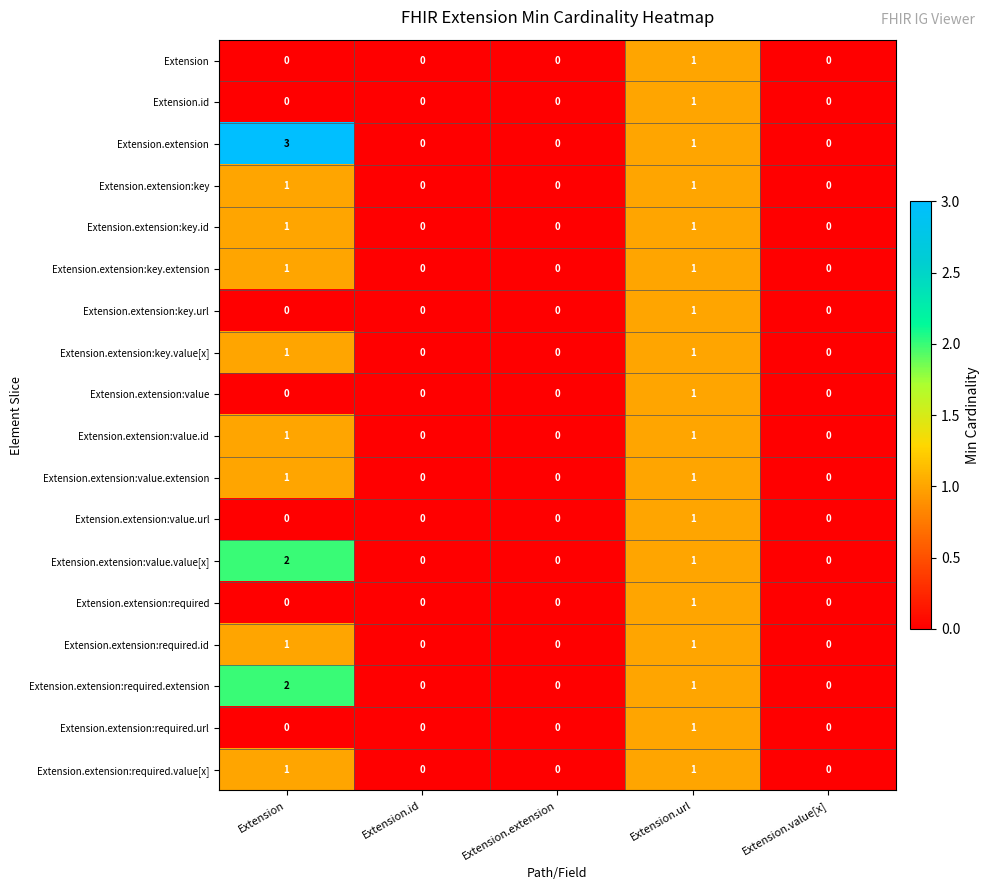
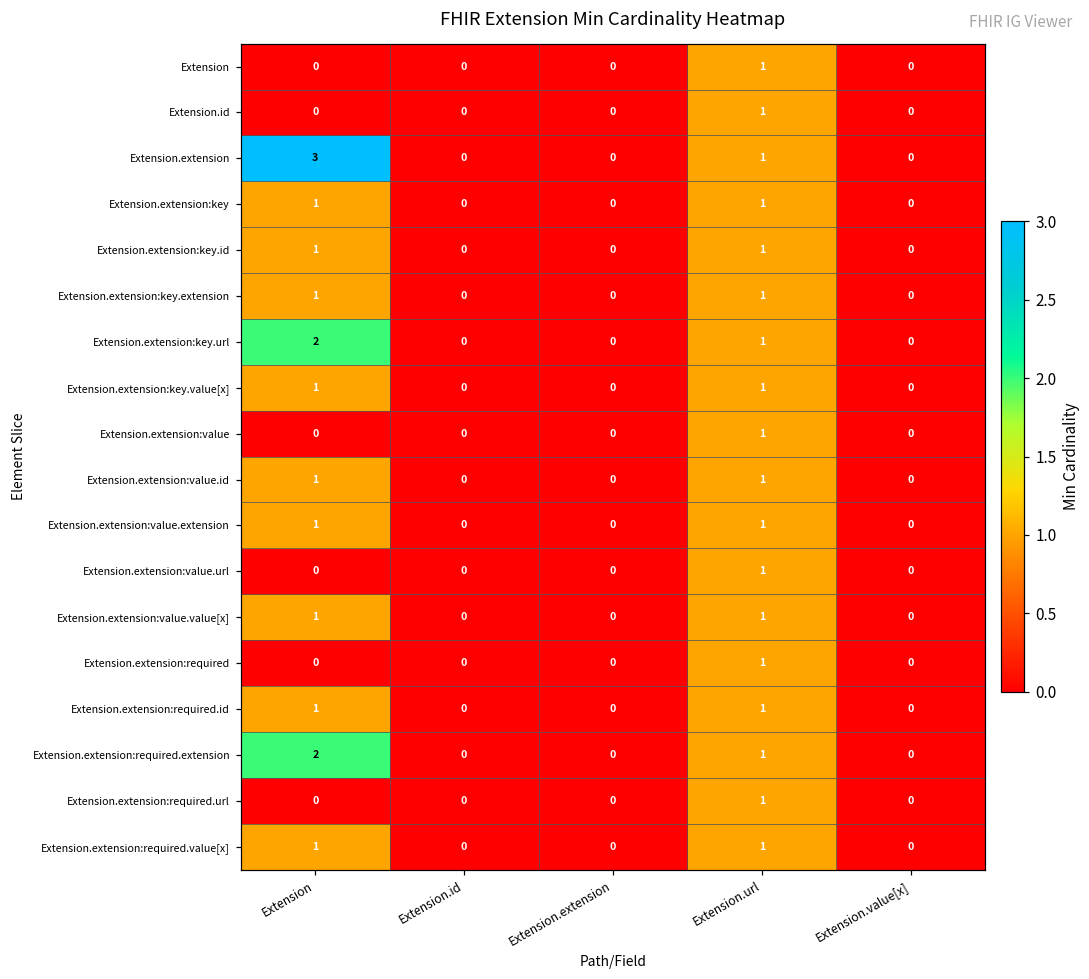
  {
    "Extension": {
      "Extension": 0,
      "Extension.id": 0,
      "Extension.extension": 0,
      "Extension.url": 1,
      "Extension.value[x]": 0
    },
    "Extension.id": {
      "Extension": 0,
      "Extension.id": 0,
      "Extension.extension": 0,
      "Extension.url": 1,
      "Extension.value[x]": 0
    },
    "Extension.extension": {
      "Extension": 3,
      "Extension.id": 0,
      "Extension.extension": 0,
      "Extension.url": 1,
      "Extension.value[x]": 0
    },
    "Extension.extension:key": {
      "Extension": 1,
      "Extension.id": 0,
      "Extension.extension": 0,
      "Extension.url": 1,
      "Extension.value[x]": 0
    },
    "Extension.extension:key.id": {
      "Extension": 1,
      "Extension.id": 0,
      "Extension.extension": 0,
      "Extension.url": 1,
      "Extension.value[x]": 0
    },
    "Extension.extension:key.extension": {
      "Extension": 1,
      "Extension.id": 0,
      "Extension.extension": 0,
      "Extension.url": 1,
      "Extension.value[x]": 0
    },
    "Extension.extension:key.url": {
-     "Extension": 0,
+     "Extension": 2,
      "Extension.id": 0,
      "Extension.extension": 0,
      "Extension.url": 1,
      "Extension.value[x]": 0
    },
    "Extension.extension:key.value[x]": {
      "Extension": 1,
      "Extension.id": 0,
      "Extension.extension": 0,
      "Extension.url": 1,
      "Extension.value[x]": 0
    },
    "Extension.extension:value": {
      "Extension": 0,
      "Extension.id": 0,
      "Extension.extension": 0,
      "Extension.url": 1,
      "Extension.value[x]": 0
    },
    "Extension.extension:value.id": {
      "Extension": 1,
      "Extension.id": 0,
      "Extension.extension": 0,
      "Extension.url": 1,
      "Extension.value[x]": 0
    },
    "Extension.extension:value.extension": {
      "Extension": 1,
      "Extension.id": 0,
      "Extension.extension": 0,
      "Extension.url": 1,
      "Extension.value[x]": 0
    },
    "Extension.extension:value.url": {
      "Extension": 0,
      "Extension.id": 0,
      "Extension.extension": 0,
      "Extension.url": 1,
      "Extension.value[x]": 0
    },
    "Extension.extension:value.value[x]": {
-     "Extension": 2,
+     "Extension": 1,
      "Extension.id": 0,
      "Extension.extension": 0,
      "Extension.url": 1,
      "Extension.value[x]": 0
    },
    "Extension.extension:required": {
      "Extension": 0,
      "Extension.id": 0,
      "Extension.extension": 0,
      "Extension.url": 1,
      "Extension.value[x]": 0
    },
    "Extension.extension:required.id": {
      "Extension": 1,
      "Extension.id": 0,
      "Extension.extension": 0,
      "Extension.url": 1,
      "Extension.value[x]": 0
    },
    "Extension.extension:required.extension": {
      "Extension": 2,
      "Extension.id": 0,
      "Extension.extension": 0,
      "Extension.url": 1,
      "Extension.value[x]": 0
    },
    "Extension.extension:required.url": {
      "Extension": 0,
      "Extension.id": 0,
      "Extension.extension": 0,
      "Extension.url": 1,
      "Extension.value[x]": 0
    },
    "Extension.extension:required.value[x]": {
      "Extension": 1,
      "Extension.id": 0,
      "Extension.extension": 0,
      "Extension.url": 1,
      "Extension.value[x]": 0
    }
  }
